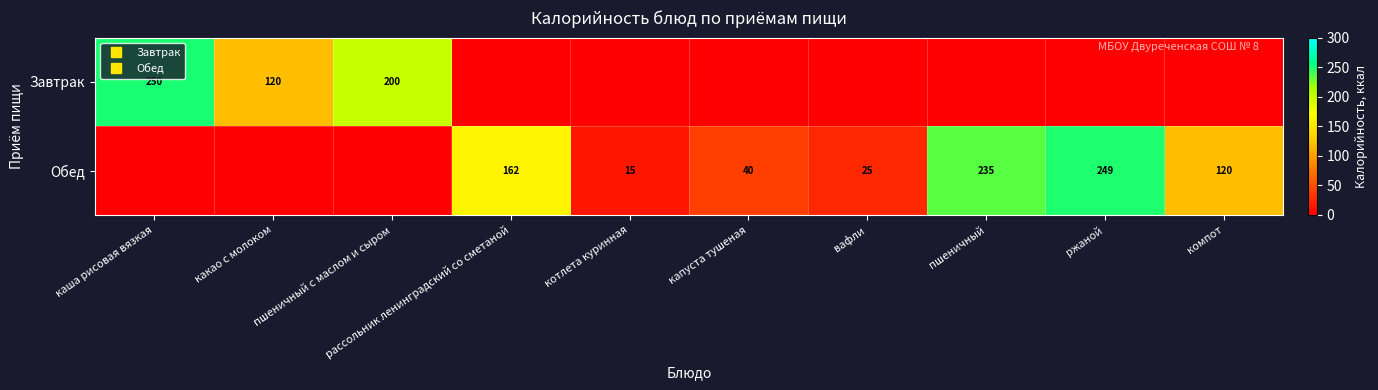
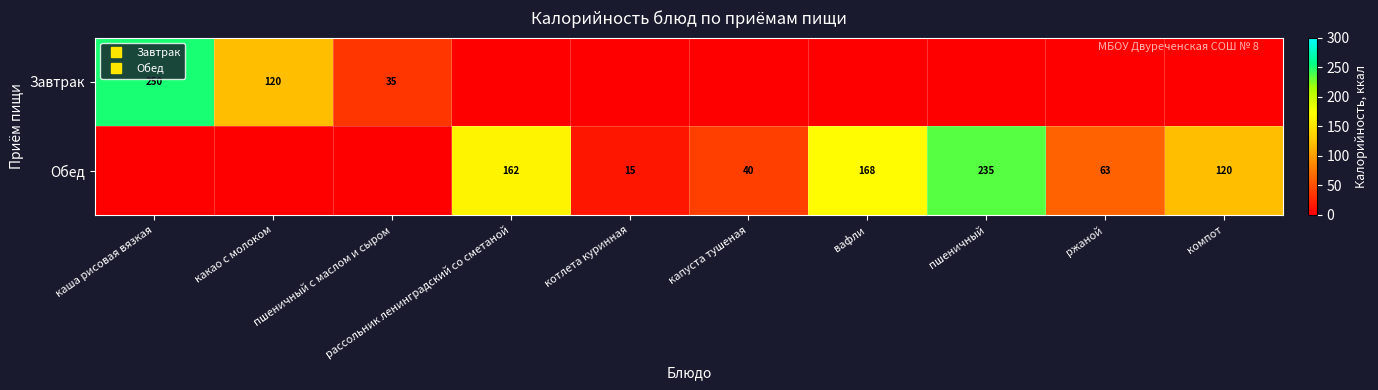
  {
    "Завтрак": {
      "какао с молоком": 120,
-     "пшеничный с маслом и сыром": 200,
+     "пшеничный с маслом и сыром": 35,
      "компот": 8
    },
    "Обед": {
      "рассольник ленинградский со сметаной": 162,
      "котлета куринная": 15,
      "капуста тушеная": 40,
-     "вафли": 25,
+     "вафли": 168,
      "пшеничный": 235,
-     "ржаной": 249,
+     "ржаной": 63,
      "компот": 120
    }
  }
